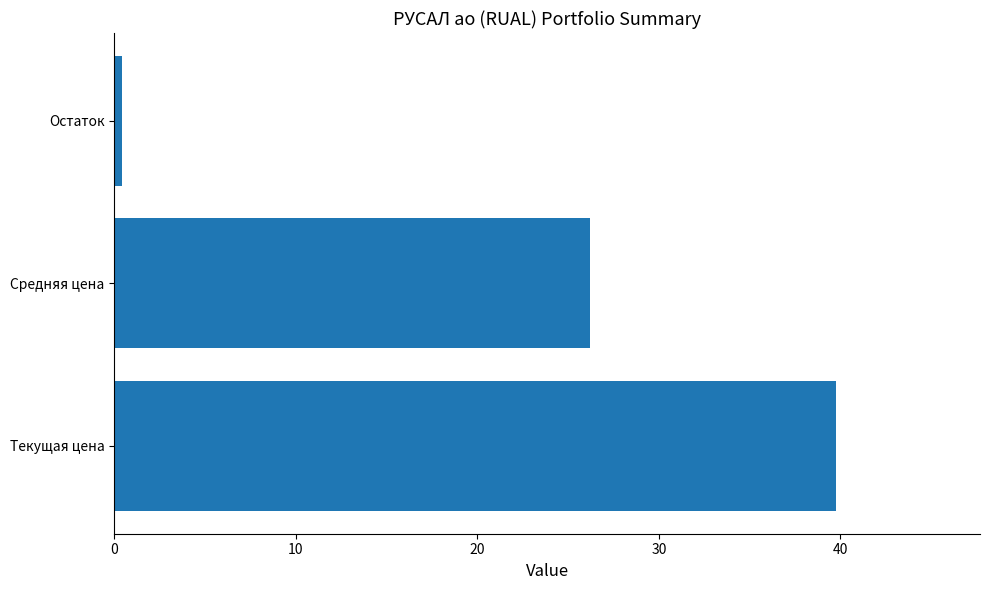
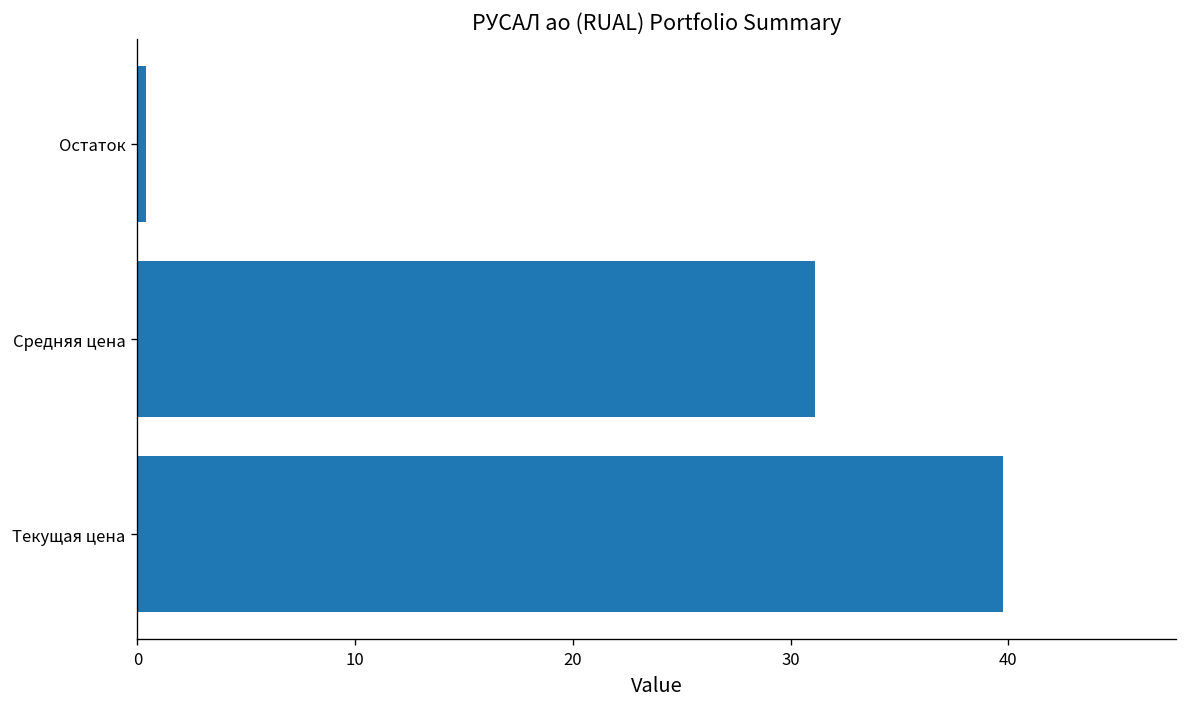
  {
    "Остаток": 0.4,
-   "Средняя цена": 26.2,
+   "Средняя цена": 31.1,
    "Текущая цена": 39.8
  }
